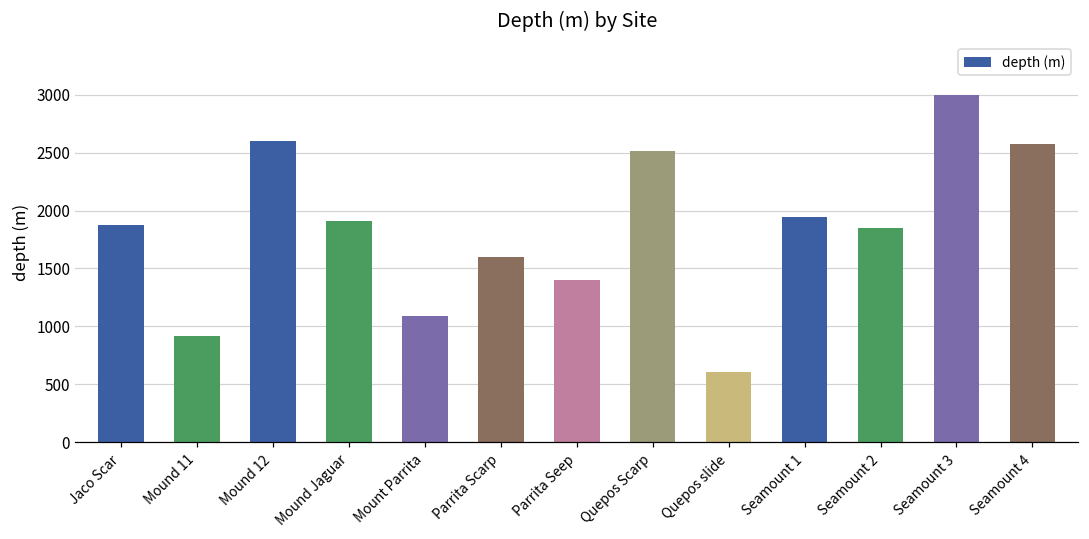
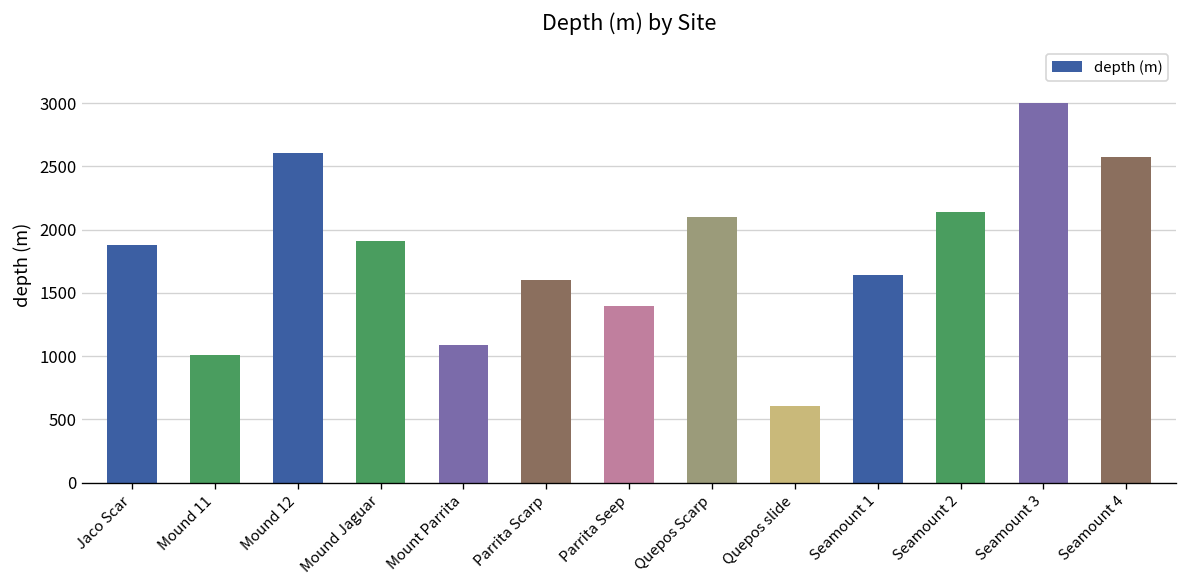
  {
    "Jaco Scar": 1880,
-   "Mound 11": 920,
+   "Mound 11": 1010,
    "Mound 12": 2600,
    "Mound Jaguar": 1910,
    "Mount Parrita": 1090,
    "Parrita Scarp": 1600,
    "Parrita Seep": 1400,
-   "Quepos Scarp": 2520,
+   "Quepos Scarp": 2100,
    "Quepos slide": 610,
-   "Seamount 1": 1940,
-   "Seamount 2": 1850,
+   "Seamount 1": 1640,
+   "Seamount 2": 2140,
    "Seamount 3": 3000,
    "Seamount 4": 2570
  }
